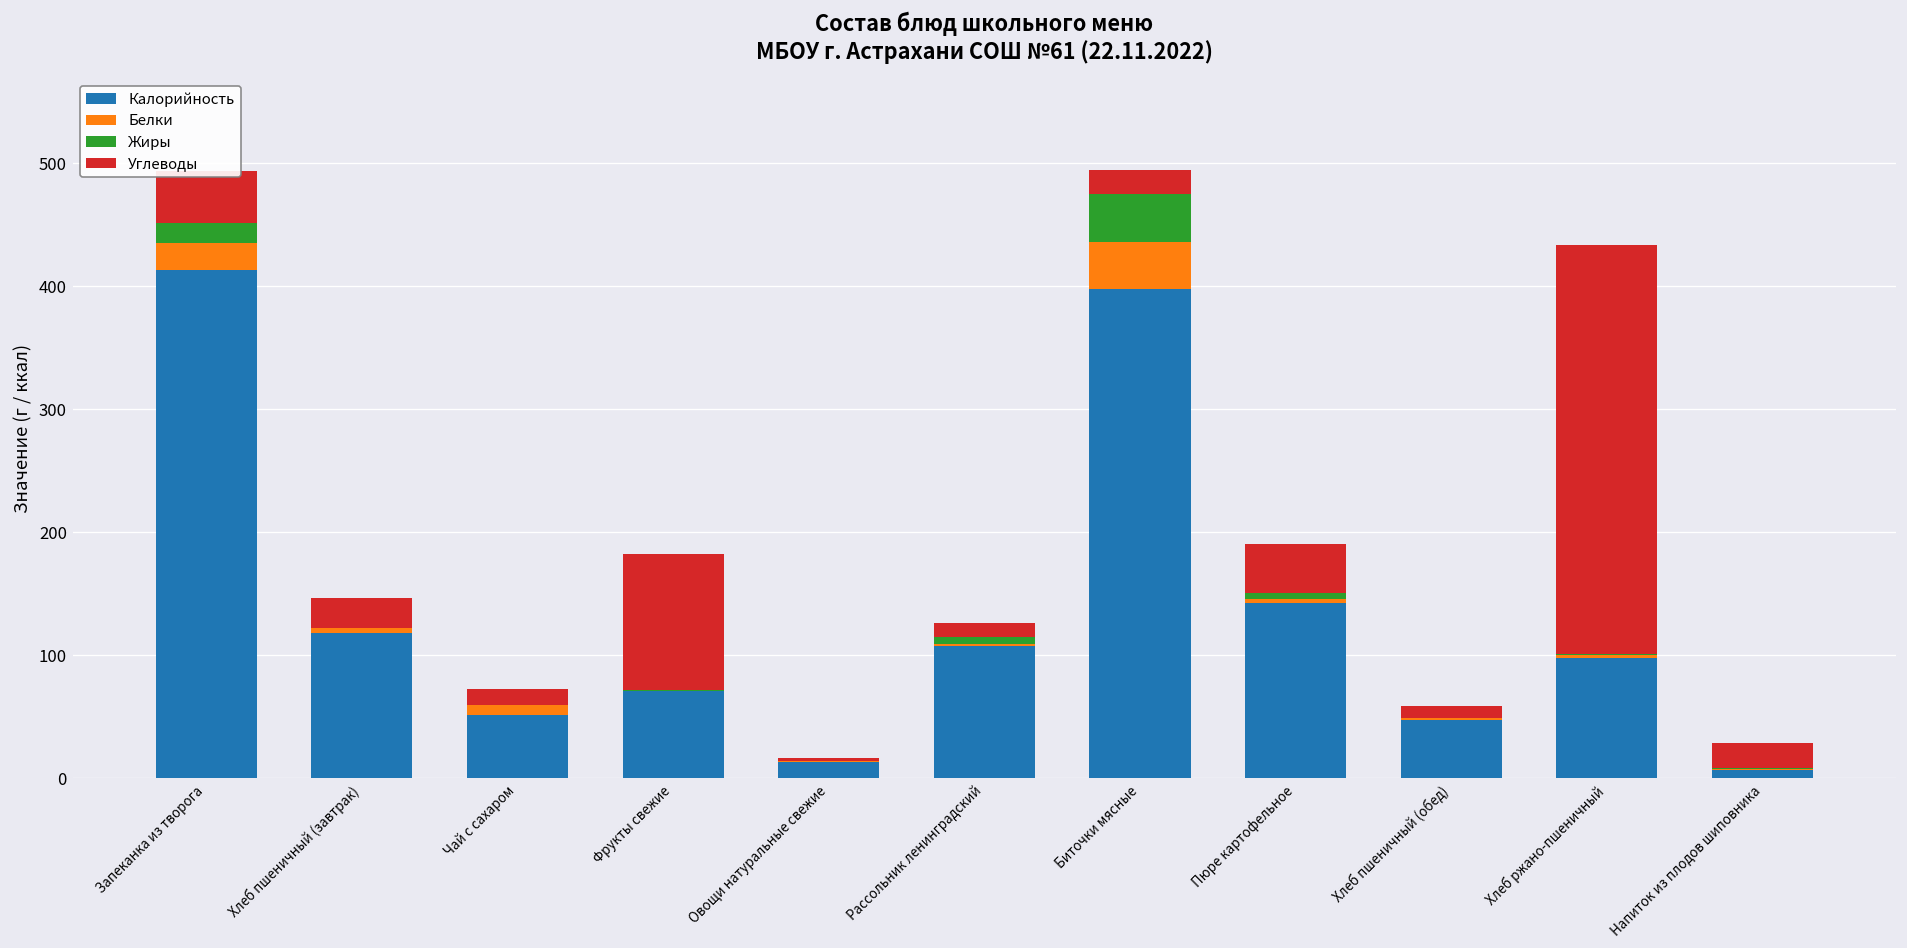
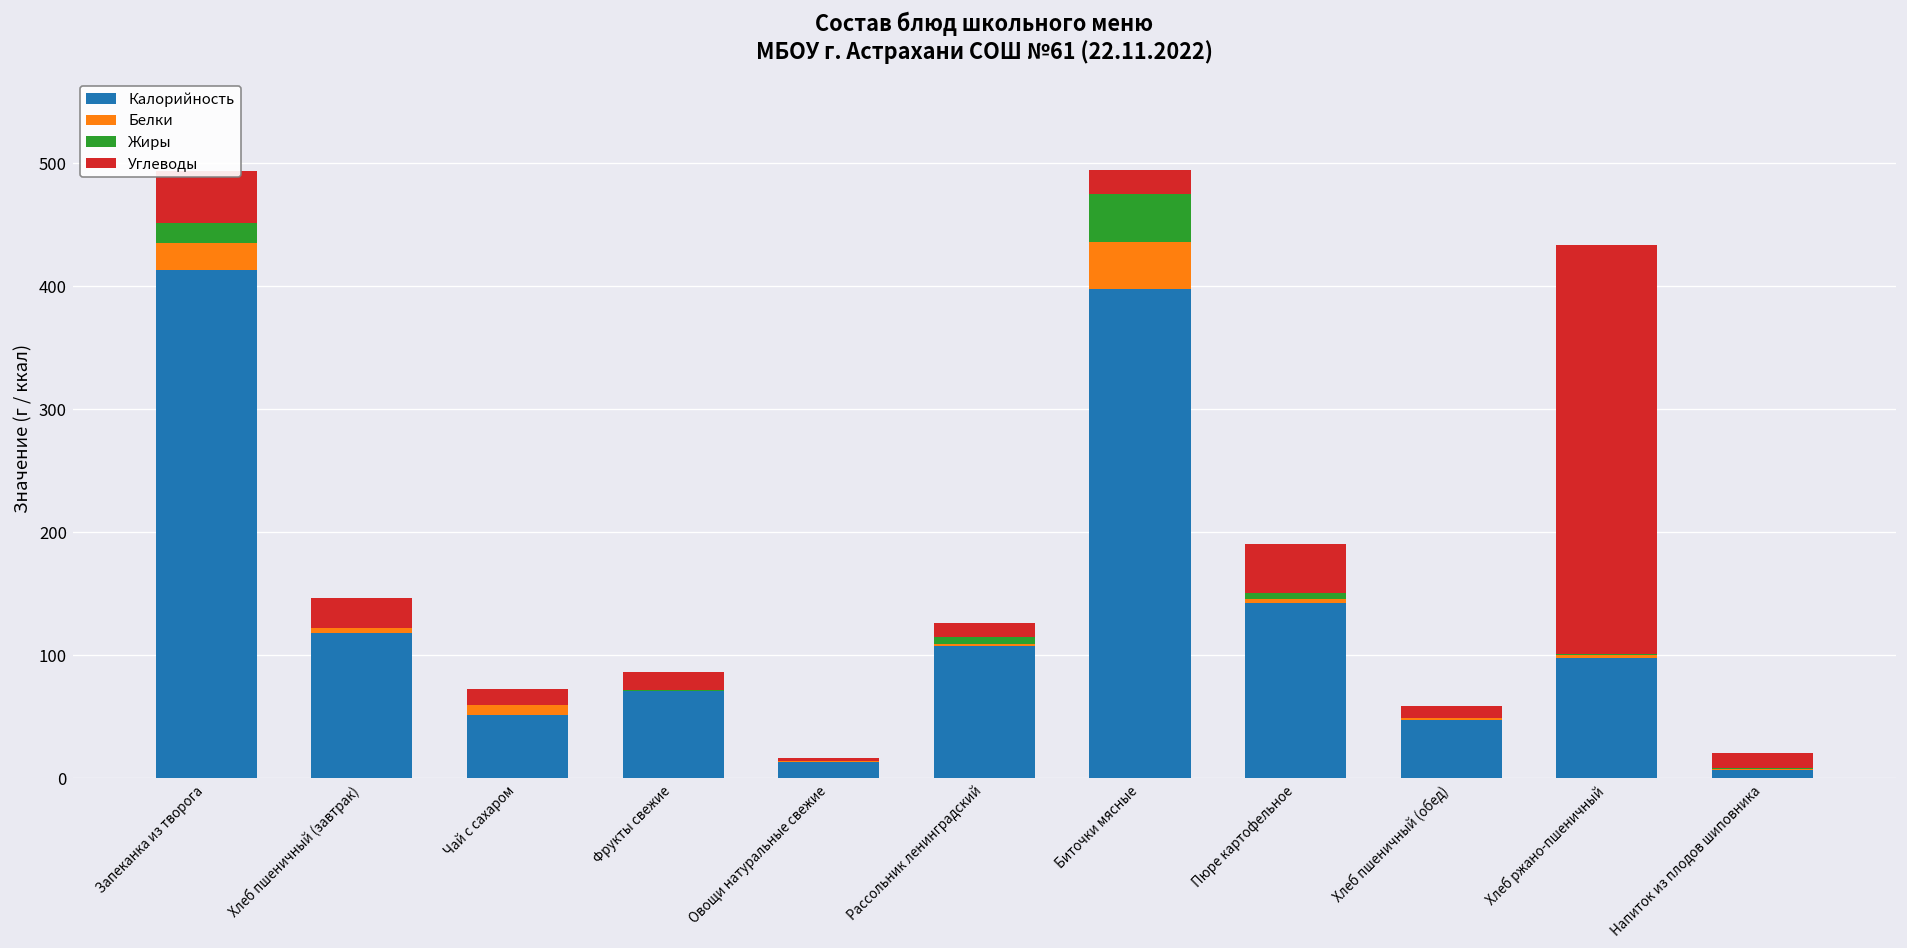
  {
    "Калорийность": {
      "Запеканка из творога": 413,
      "Хлеб пшеничный (завтрак)": 118,
      "Чай с сахаром": 51,
      "Фрукты свежие": 71,
      "Овощи натуральные свежие": 13,
      "Рассольник ленинградский": 107,
      "Биточки мясные": 398,
      "Пюре картофельное": 143,
      "Хлеб пшеничный (обед)": 47,
      "Хлеб ржано-пшеничный": 97,
      "Напиток из плодов шиповника": 7
    },
    "Белки": {
      "Запеканка из творога": 22,
      "Хлеб пшеничный (завтрак)": 4,
      "Чай с сахаром": 8,
      "Биточки мясные": 38,
      "Пюре картофельное": 3,
      "Хлеб ржано-пшеничный": 3
    },
    "Жиры": {
      "Запеканка из творога": 17,
      "Рассольник ленинградский": 5,
      "Биточки мясные": 39,
      "Пюре картофельное": 5
    },
    "Углеводы": {
      "Хлеб пшеничный (завтрак)": 24,
      "Чай с сахаром": 14,
-     "Фрукты свежие": 111,
+     "Фрукты свежие": 15,
      "Рассольник ленинградский": 12,
      "Биточки мясные": 19,
      "Пюре картофельное": 40,
      "Хлеб пшеничный (обед)": 10,
      "Хлеб ржано-пшеничный": 333,
-     "Напиток из плодов шиповника": 21
+     "Напиток из плодов шиповника": 13
    }
  }
